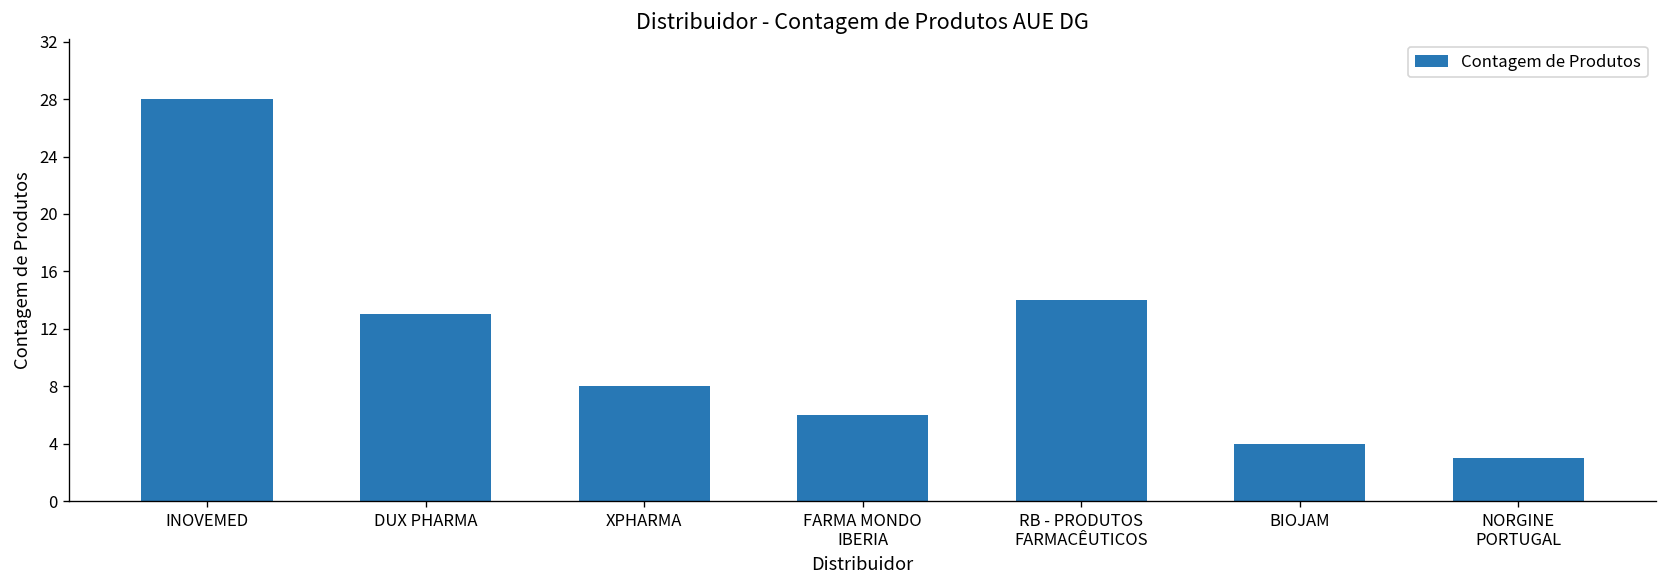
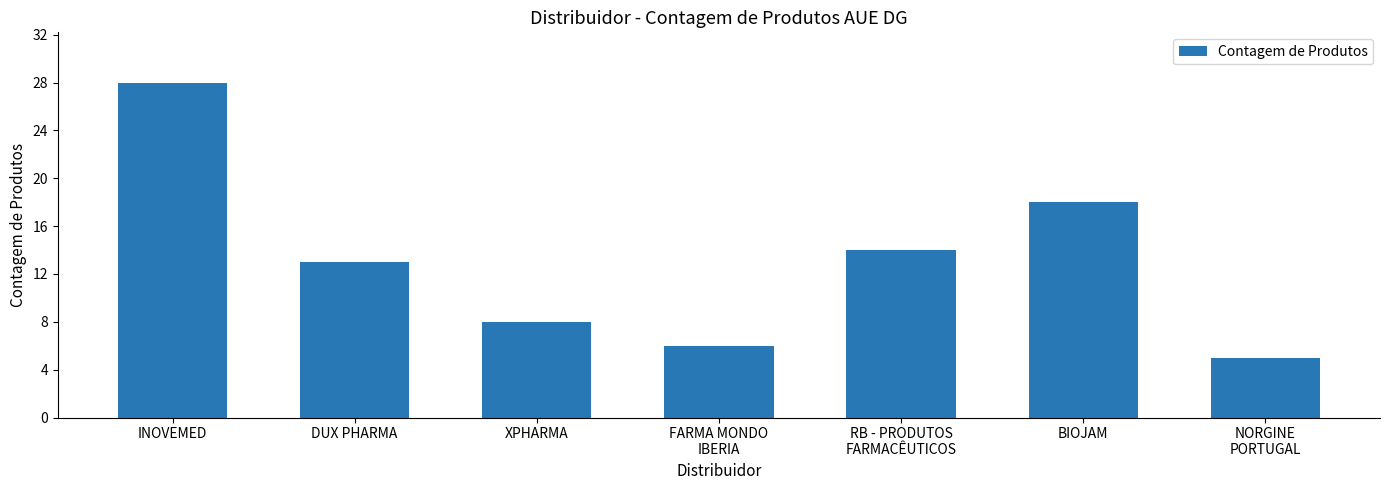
  {
    "INOVEMED": 28,
    "DUX PHARMA": 13,
    "XPHARMA": 8,
    "FARMA MONDO IBERIA": 6,
    "RB - PRODUTOS FARMACÊUTICOS": 14,
-   "BIOJAM": 4,
-   "NORGINE PORTUGAL": 3
+   "BIOJAM": 18,
+   "NORGINE PORTUGAL": 5
  }
